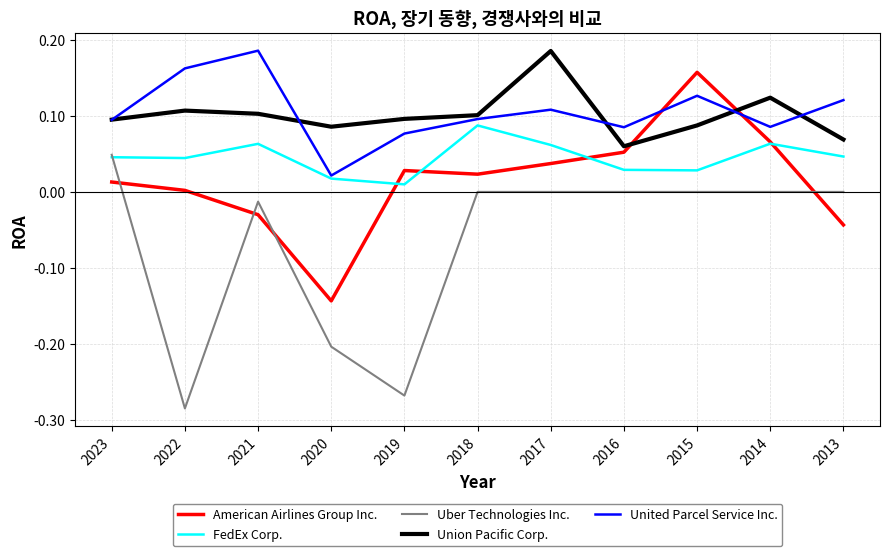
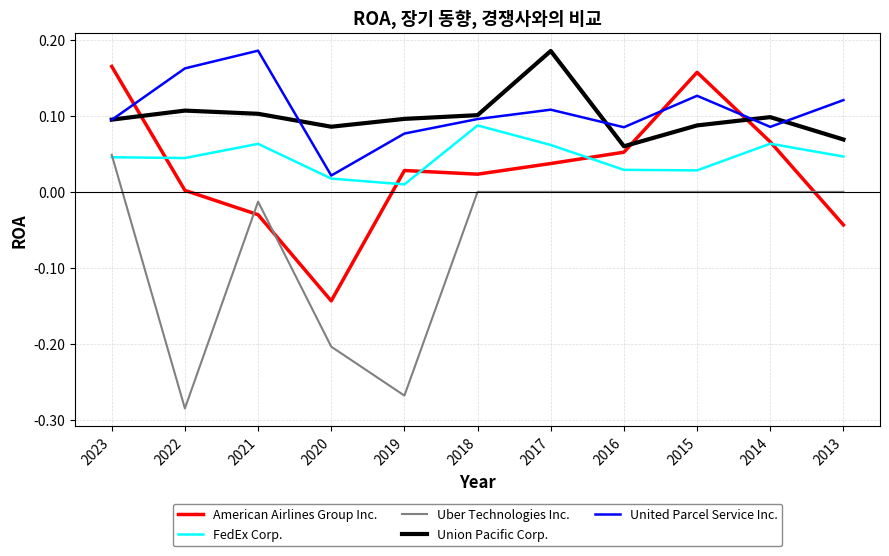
  {
    "American Airlines Group Inc.": {
-     "2023": 0.01,
+     "2023": 0.17,
      "2022": 0.00,
      "2021": -0.03,
      "2020": -0.14,
      "2019": 0.03,
      "2018": 0.02,
      "2017": 0.04,
      "2016": 0.05,
      "2015": 0.16,
      "2013": -0.04
    },
    "FedEx Corp.": {
      "2022": 0.04,
      "2021": 0.06,
      "2020": 0.02,
      "2019": 0.01,
      "2018": 0.09,
      "2017": 0.06,
      "2016": 0.03,
      "2015": 0.03,
      "2013": 0.05
    },
    "Uber Technologies Inc.": {
      "2022": -0.28,
      "2021": -0.01,
      "2020": -0.20,
      "2019": -0.27,
      "2018": 0.00,
      "2017": 0.00,
      "2016": 0.00,
      "2015": 0.00,
      "2014": 0.00,
      "2013": 0.00
    },
    "Union Pacific Corp.": {
      "2022": 0.11,
      "2021": 0.10,
      "2020": 0.09,
      "2019": 0.10,
      "2018": 0.10,
      "2017": 0.19,
      "2016": 0.06,
      "2015": 0.09,
-     "2014": 0.12,
+     "2014": 0.10,
      "2013": 0.07
    },
    "United Parcel Service Inc.": {
      "2022": 0.16,
      "2021": 0.19,
      "2020": 0.02,
      "2019": 0.08,
      "2018": 0.10,
      "2017": 0.11,
      "2016": 0.09,
      "2015": 0.13,
      "2014": 0.09,
      "2013": 0.12
    }
  }
